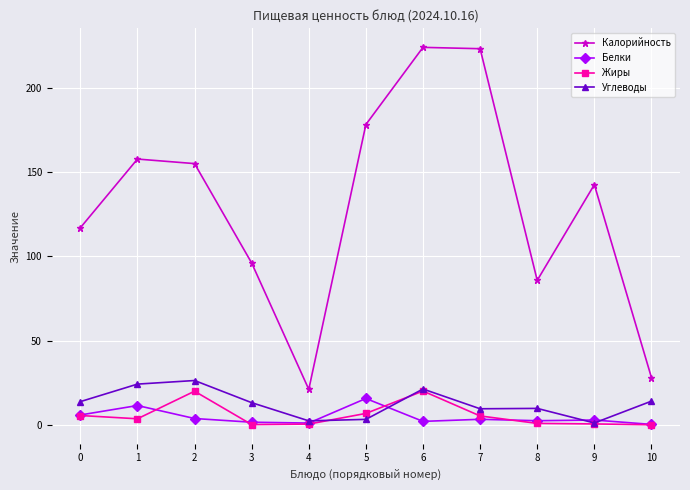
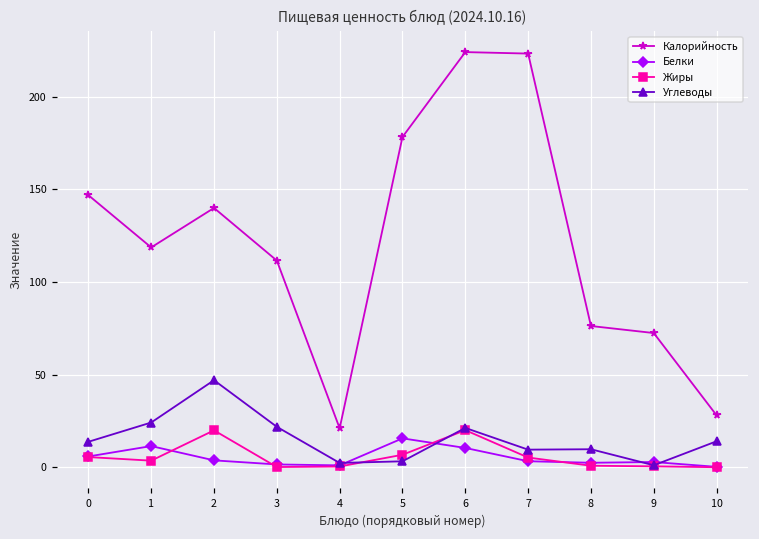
  {
    "Калорийность": {
-     "0": 117,
-     "1": 158,
-     "2": 155,
-     "3": 96,
+     "0": 147,
+     "1": 119,
+     "2": 140,
+     "3": 112,
      "4": 21,
      "5": 178,
      "6": 224,
      "7": 223,
-     "8": 86,
-     "9": 143,
+     "8": 76,
+     "9": 72,
      "10": 28
    },
    "Белки": {
      "1": 11,
      "2": 4,
      "5": 16,
-     "6": 2,
+     "6": 10,
      "7": 3,
      "8": 2,
      "9": 3
    },
    "Жиры": {
      "1": 4,
      "2": 20,
      "5": 7,
      "7": 5,
      "8": 1
    },
    "Углеводы": {
      "0": 14,
      "1": 24,
-     "2": 26,
-     "3": 13,
+     "2": 47,
+     "3": 22,
      "5": 3,
      "7": 9,
      "8": 10,
      "10": 14
    }
  }
